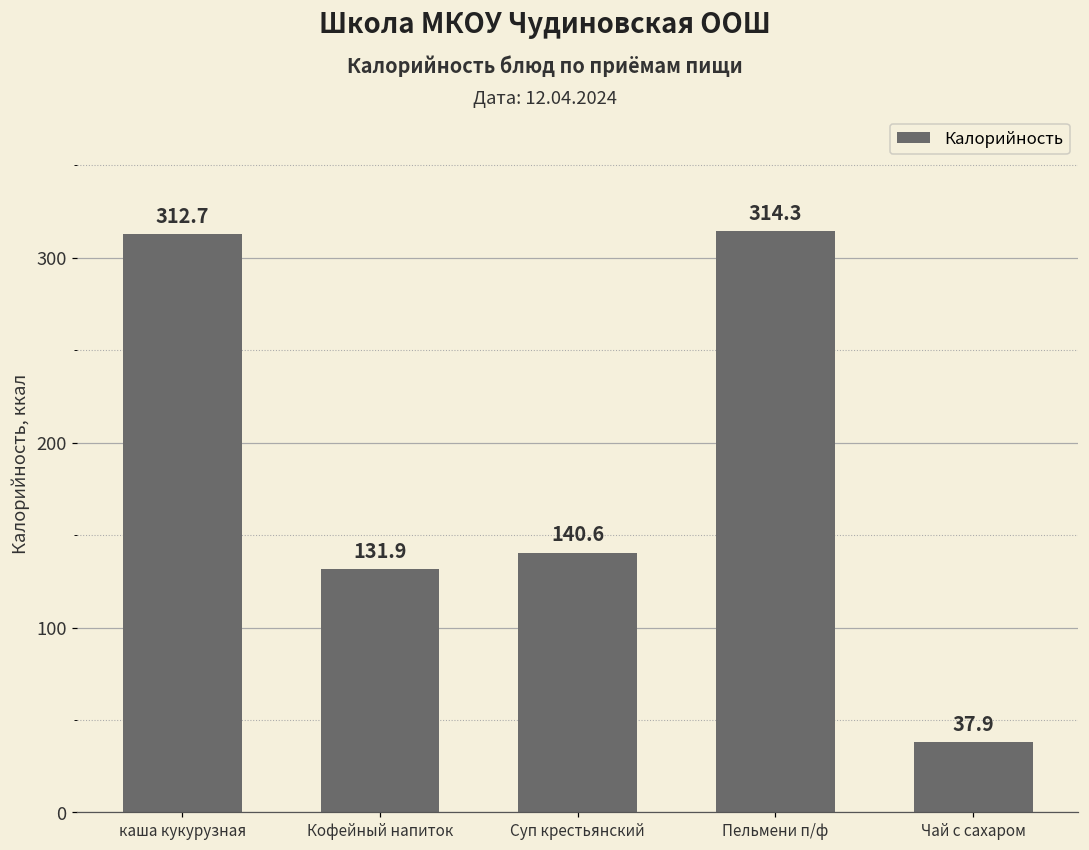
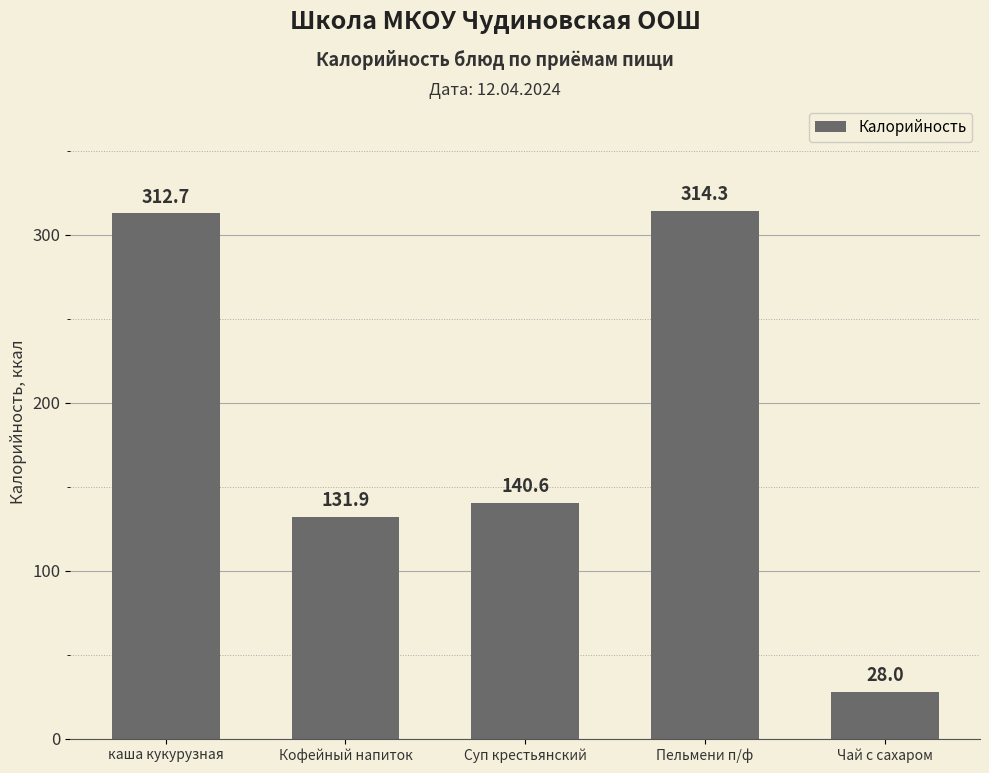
  {
    "каша кукурузная": 312.7,
    "Кофейный напиток": 131.9,
    "Суп крестьянский": 140.6,
    "Пельмени п/ф": 314.3,
-   "Чай с сахаром": 37.9
+   "Чай с сахаром": 28.0
  }
